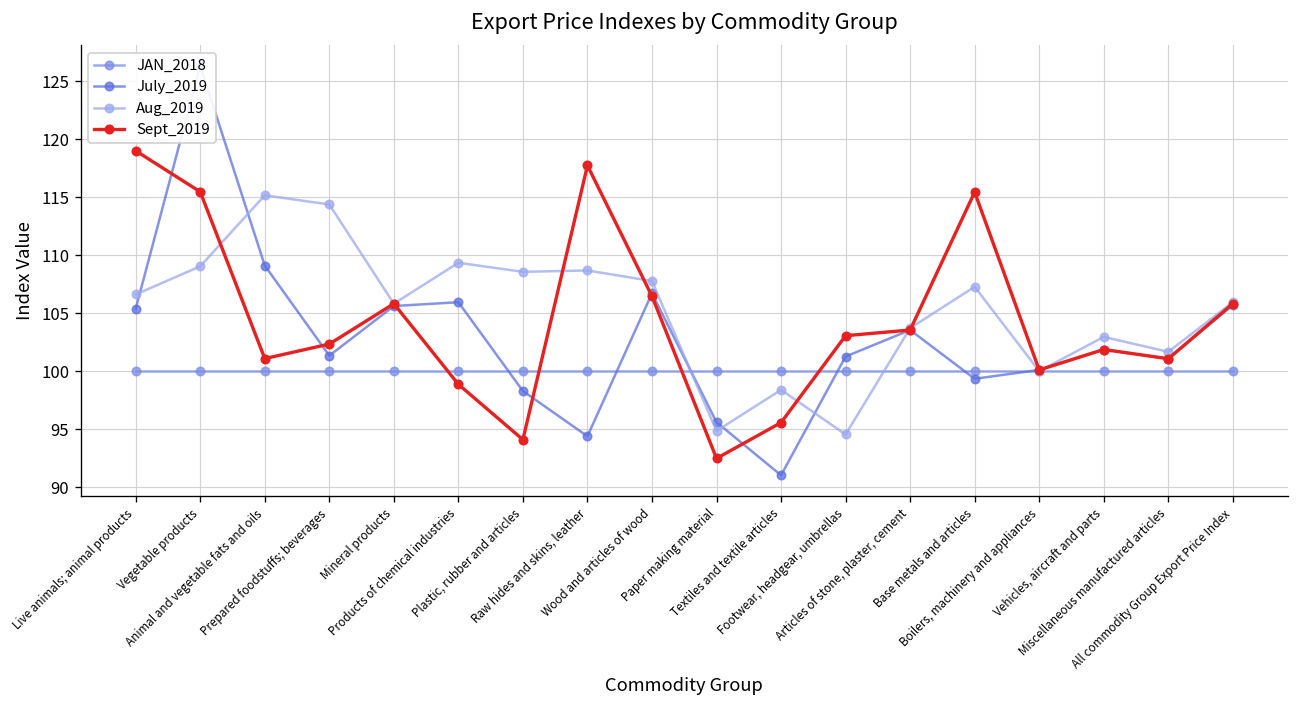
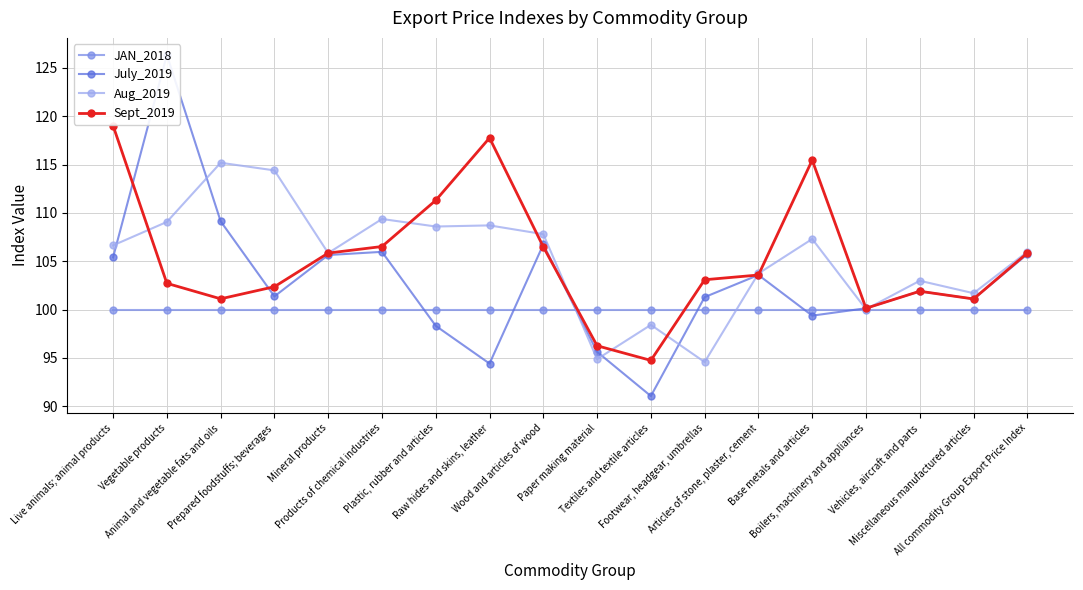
  {
    "Sept_2019": {
      "Live animals; animal products": 119,
-     "Vegetable products": 115,
+     "Vegetable products": 103,
      "Animal and vegetable fats and oils": 101,
      "Prepared foodstuffs; beverages": 102,
-     "Products of chemical industries": 99,
-     "Plastic, rubber and articles": 94,
+     "Products of chemical industries": 107,
+     "Plastic, rubber and articles": 111,
      "Raw hides and skins, leather": 118,
-     "Paper making material": 93,
-     "Textiles and textile articles": 96,
+     "Paper making material": 96,
+     "Textiles and textile articles": 95,
      "Footwear, headgear, umbrellas": 103,
      "Base metals and articles": 115
    }
  }
